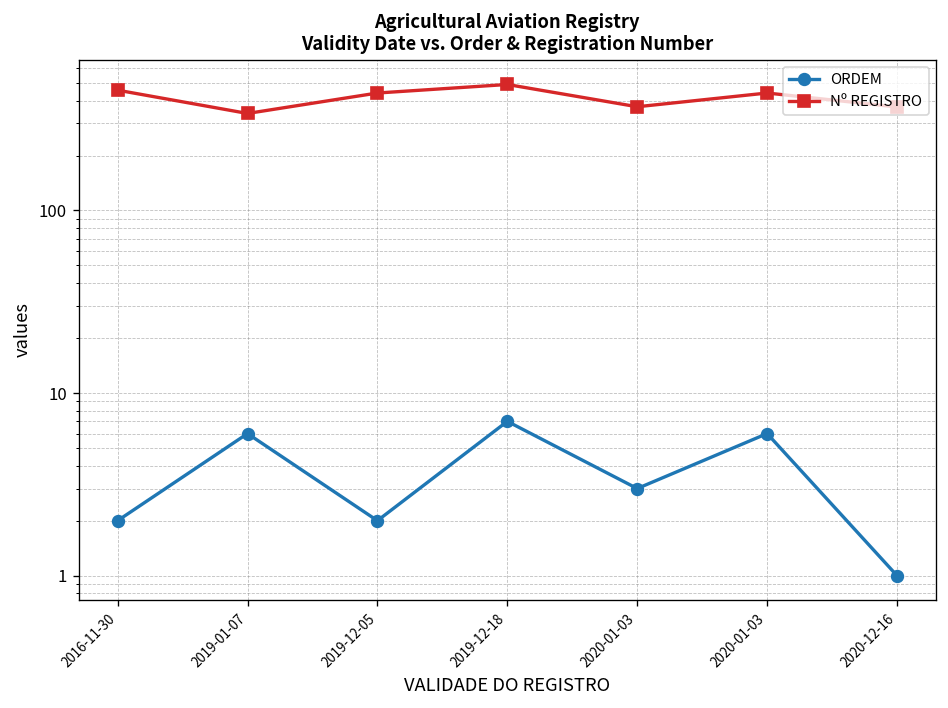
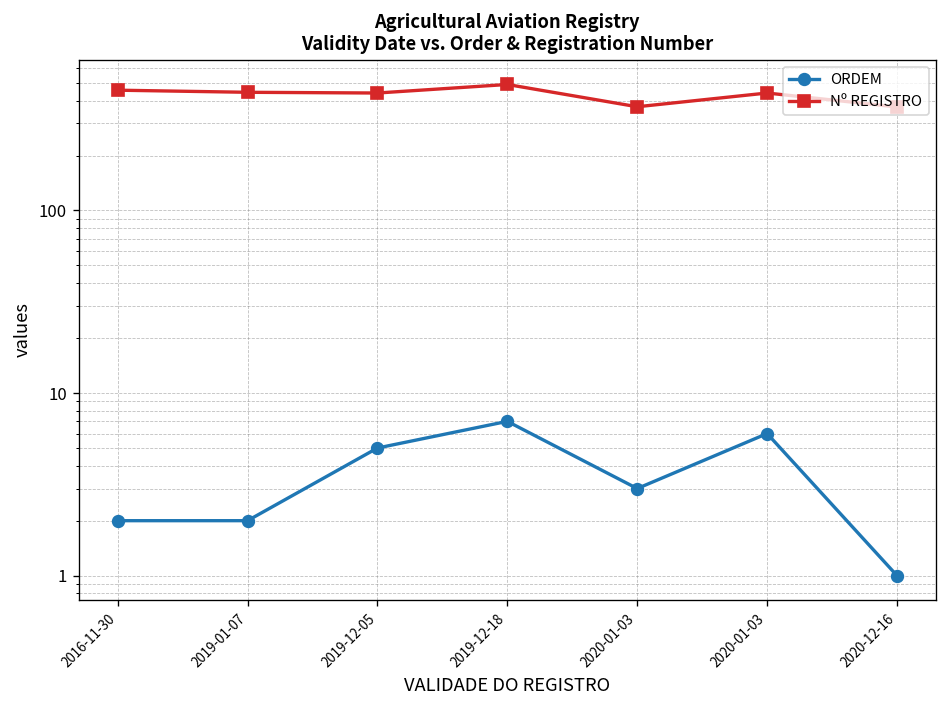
  {
    "ORDEM": {
      "2016-11-30": 2,
-     "2019-01-07": 6,
-     "2019-12-05": 2,
+     "2019-01-07": 2,
+     "2019-12-05": 5,
      "2019-12-18": 7,
      "2020-12-16": 1
    },
    "Nº REGISTRO": {
      "2016-11-30": 460,
-     "2019-01-07": 340,
+     "2019-01-07": 440,
      "2019-12-05": 440,
      "2019-12-18": 490
    }
  }
